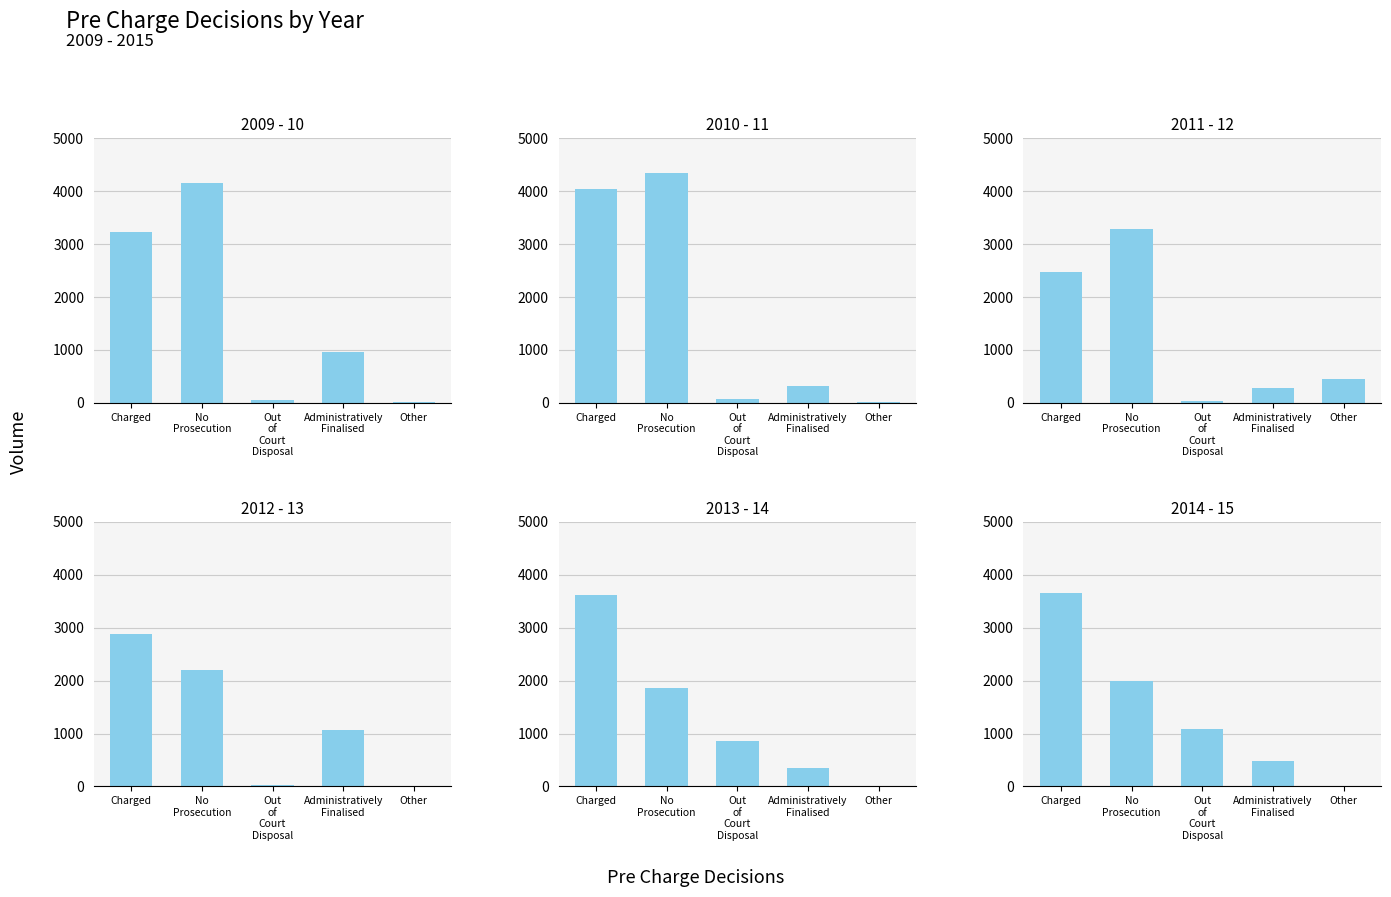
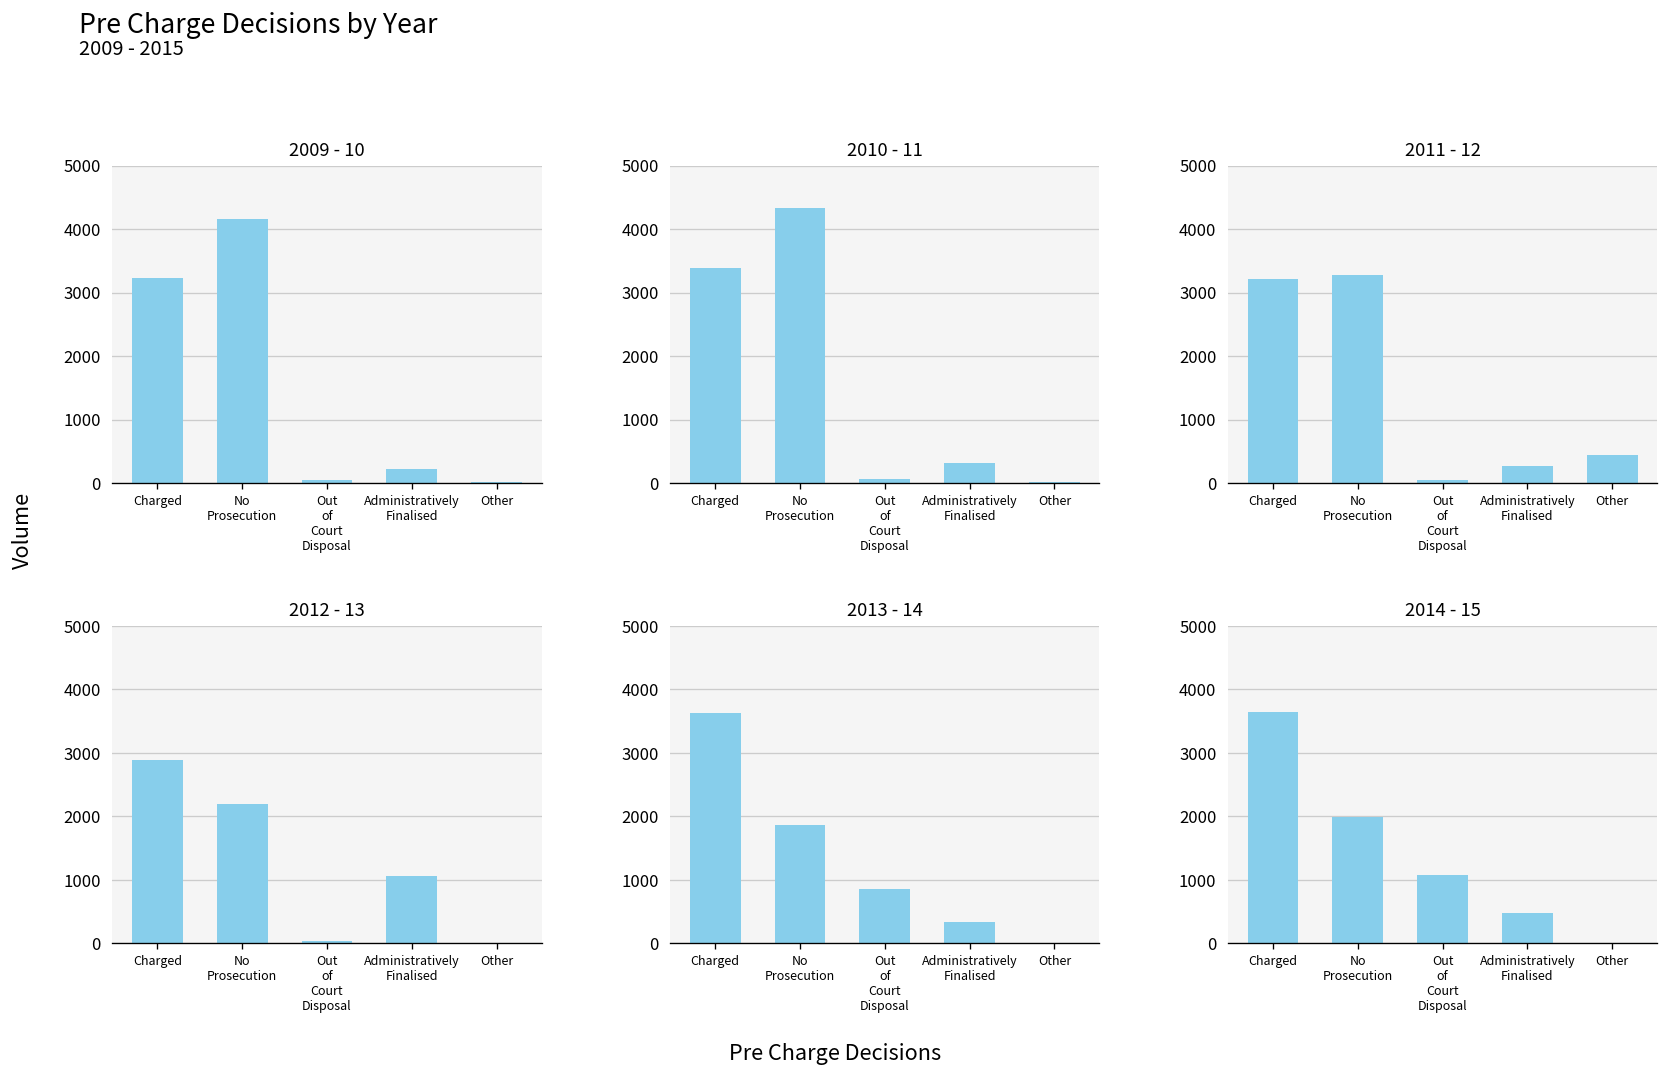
  {
    "2009 - 10": {
      "Charged": 3200,
      "No Prosecution": 4200,
      "Out of Court Disposal": 100,
-     "Administratively Finalised": 1000
+     "Administratively Finalised": 200
    },
    "2010 - 11": {
-     "Charged": 4000,
+     "Charged": 3400,
      "No Prosecution": 4300,
      "Out of Court Disposal": 100,
      "Administratively Finalised": 300
    },
    "2011 - 12": {
-     "Charged": 2500,
+     "Charged": 3200,
      "No Prosecution": 3300,
      "Administratively Finalised": 300,
      "Other": 400
    },
    "2012 - 13": {
      "Charged": 2900,
      "No Prosecution": 2200,
      "Administratively Finalised": 1100
    },
    "2013 - 14": {
      "Charged": 3600,
      "No Prosecution": 1900,
      "Out of Court Disposal": 900,
      "Administratively Finalised": 300
    },
    "2014 - 15": {
      "Charged": 3600,
      "No Prosecution": 2000,
      "Out of Court Disposal": 1100,
      "Administratively Finalised": 500
    }
  }
